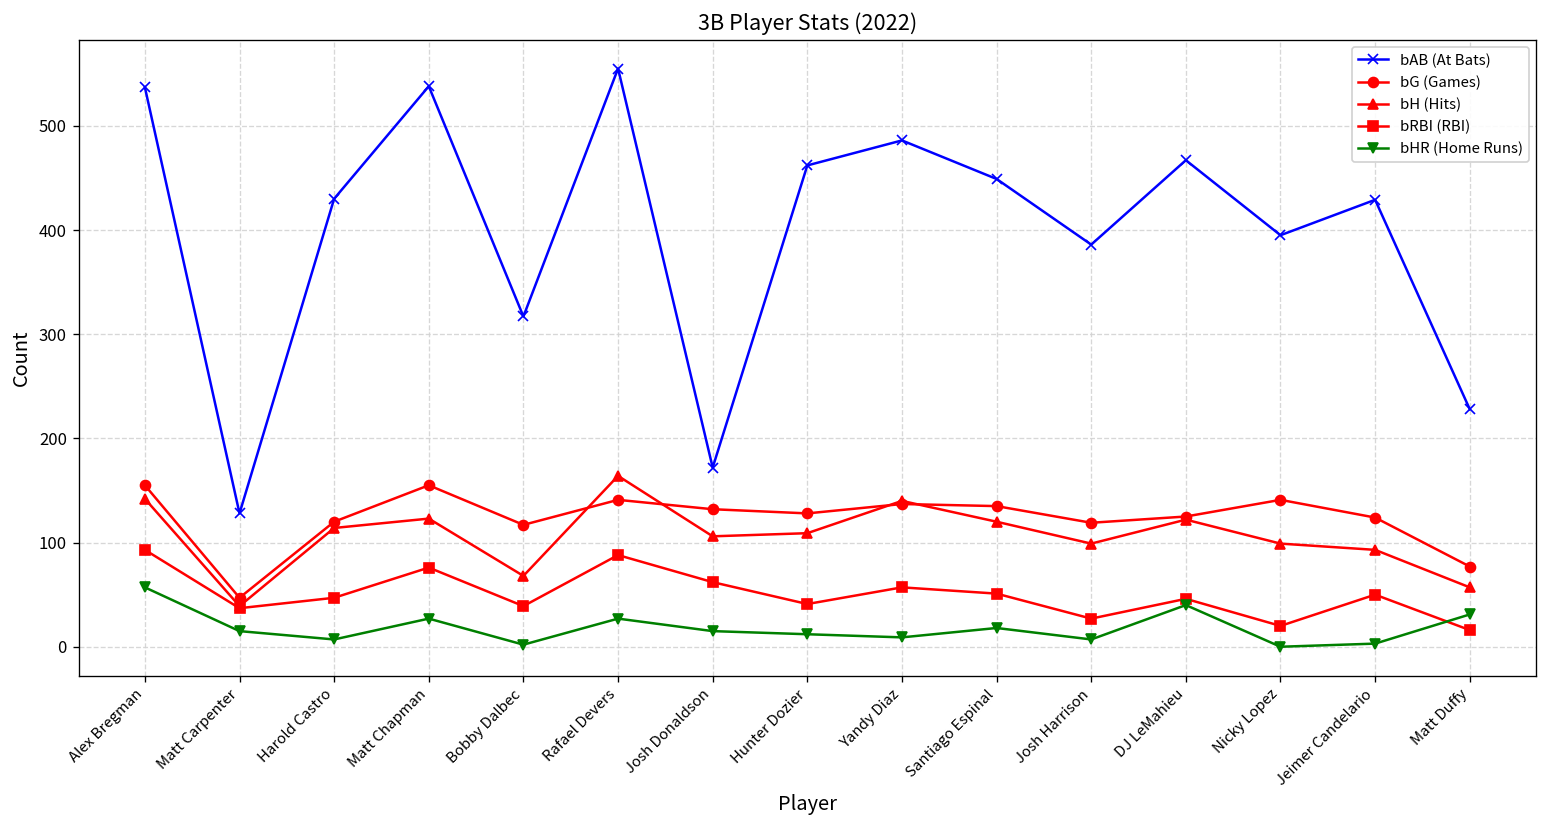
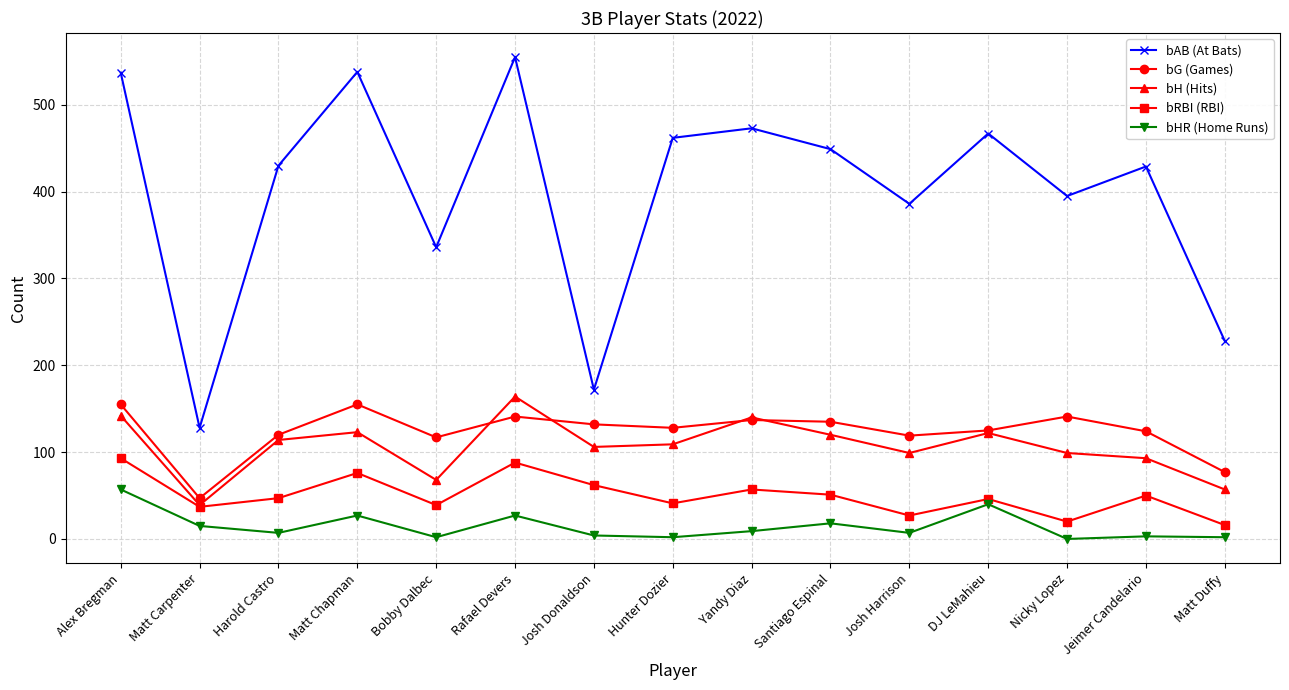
  {
    "bAB (At Bats)": {
      "Alex Bregman": 540,
      "Matt Carpenter": 130,
      "Harold Castro": 430,
      "Matt Chapman": 540,
-     "Bobby Dalbec": 320,
+     "Bobby Dalbec": 340,
      "Rafael Devers": 560,
      "Josh Donaldson": 170,
      "Hunter Dozier": 460,
-     "Yandy Diaz": 490,
+     "Yandy Diaz": 470,
      "Santiago Espinal": 450,
      "Josh Harrison": 390,
      "DJ LeMahieu": 470,
      "Nicky Lopez": 400,
      "Jeimer Candelario": 430,
      "Matt Duffy": 230
    },
    "bHR (Home Runs)": {
      "Alex Bregman": 60,
      "Matt Carpenter": 20,
      "Harold Castro": 10,
      "Matt Chapman": 30,
      "Bobby Dalbec": 0,
      "Rafael Devers": 30,
-     "Josh Donaldson": 20,
-     "Hunter Dozier": 10,
+     "Josh Donaldson": 0,
+     "Hunter Dozier": 0,
      "Yandy Diaz": 10,
      "Santiago Espinal": 20,
      "Josh Harrison": 10,
      "DJ LeMahieu": 40,
      "Nicky Lopez": 0,
      "Jeimer Candelario": 0,
-     "Matt Duffy": 30
+     "Matt Duffy": 0
    }
  }
